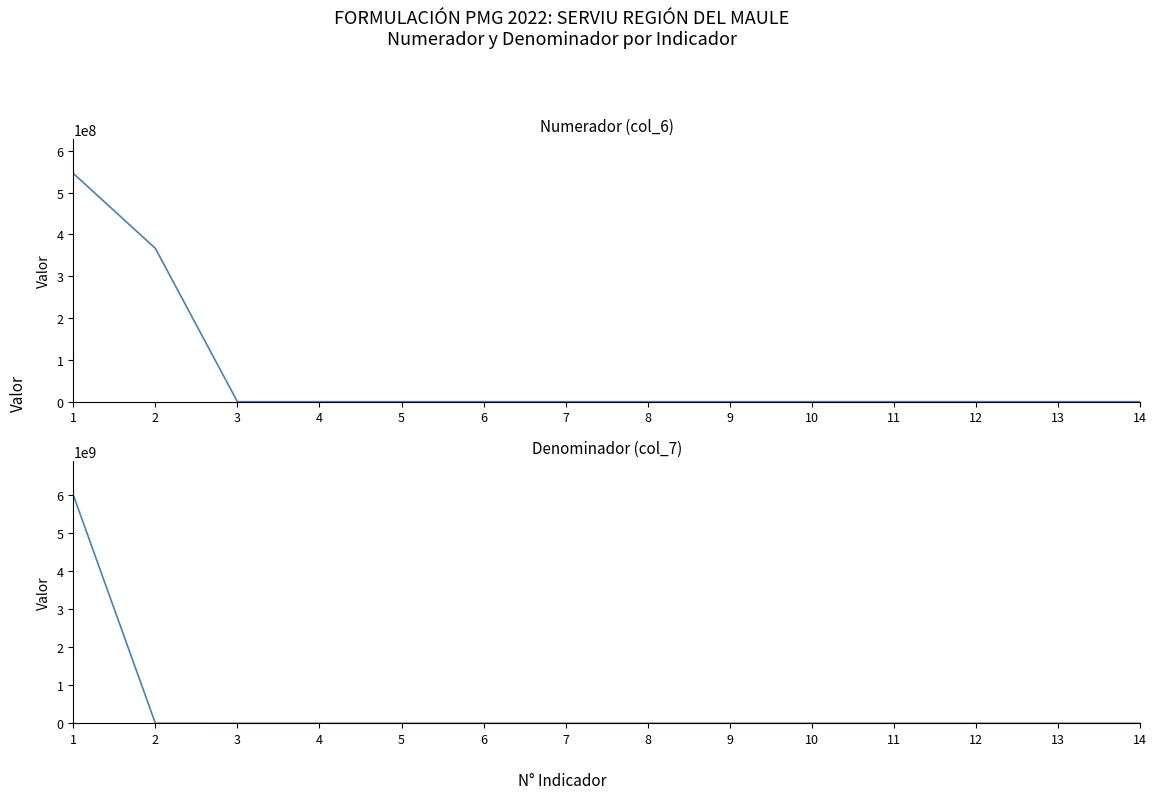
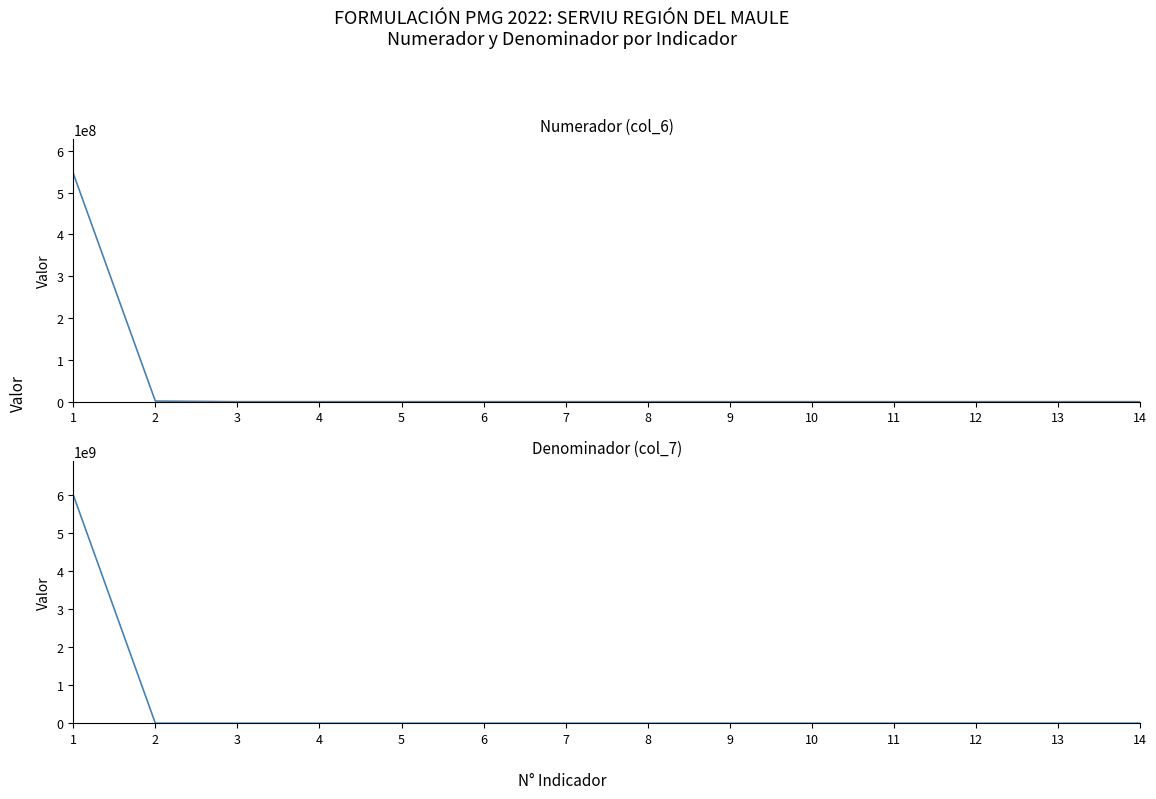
  {
    "Numerador (col_6)": {
      "1": 550000000,
-     "2": 370000000,
+     "2": 0,
      "3": 0,
      "4": 0,
      "5": 0,
      "6": 0,
      "7": 0,
      "8": 0,
      "9": 0,
      "10": 0,
      "11": 0,
      "12": 0,
      "13": 0,
      "14": 0
    },
    "Denominador (col_7)": {
      "1": 6000000000,
      "2": 0,
      "3": 0,
      "4": 0,
      "5": 0,
      "6": 0,
      "7": 0,
      "8": 0,
      "9": 0,
      "10": 0,
      "11": 0,
      "12": 0,
      "13": 0,
      "14": 0
    }
  }
